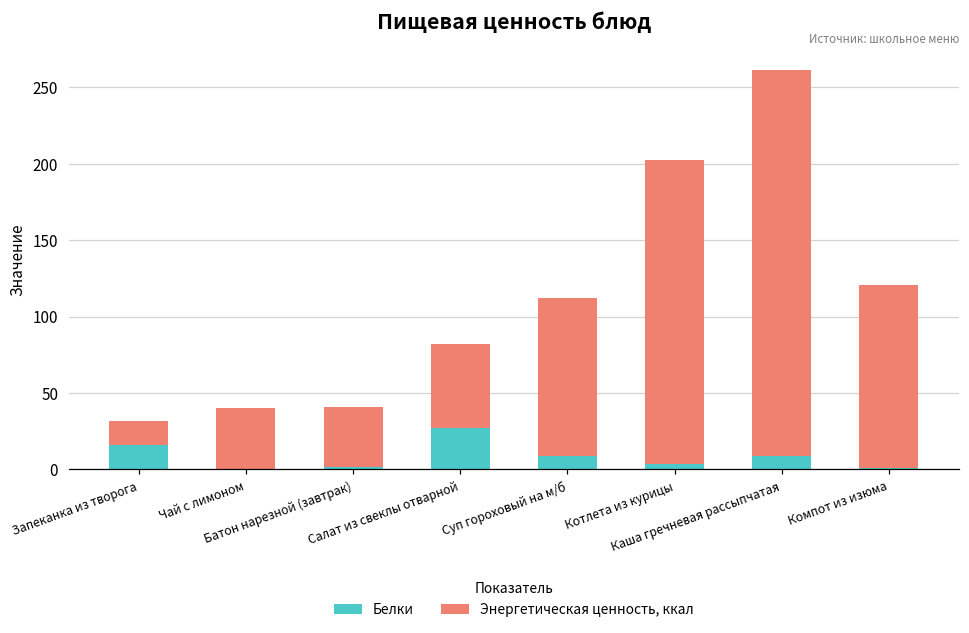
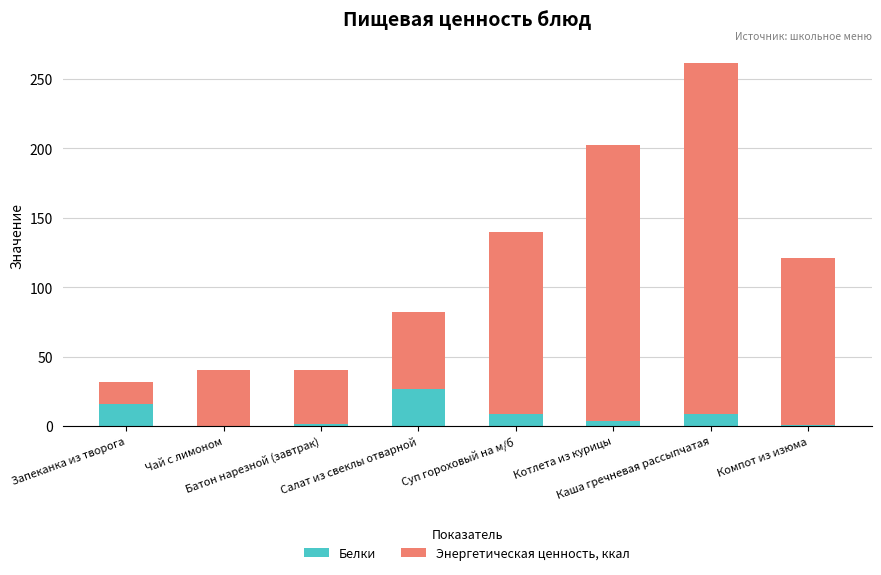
  {
    "Белки": {
      "Запеканка из творога": 16,
      "Салат из свеклы отварной": 27,
      "Суп гороховый на м/б": 9,
      "Котлета из курицы": 4,
      "Каша гречневая рассыпчатая": 9
    },
    "Энергетическая ценность, ккал": {
      "Запеканка из творога": 16,
      "Чай с лимоном": 40,
      "Батон нарезной (завтрак)": 39,
      "Салат из свеклы отварной": 55,
-     "Суп гороховый на м/б": 103,
+     "Суп гороховый на м/б": 131,
      "Котлета из курицы": 199,
      "Каша гречневая рассыпчатая": 253,
      "Компот из изюма": 120
    }
  }
